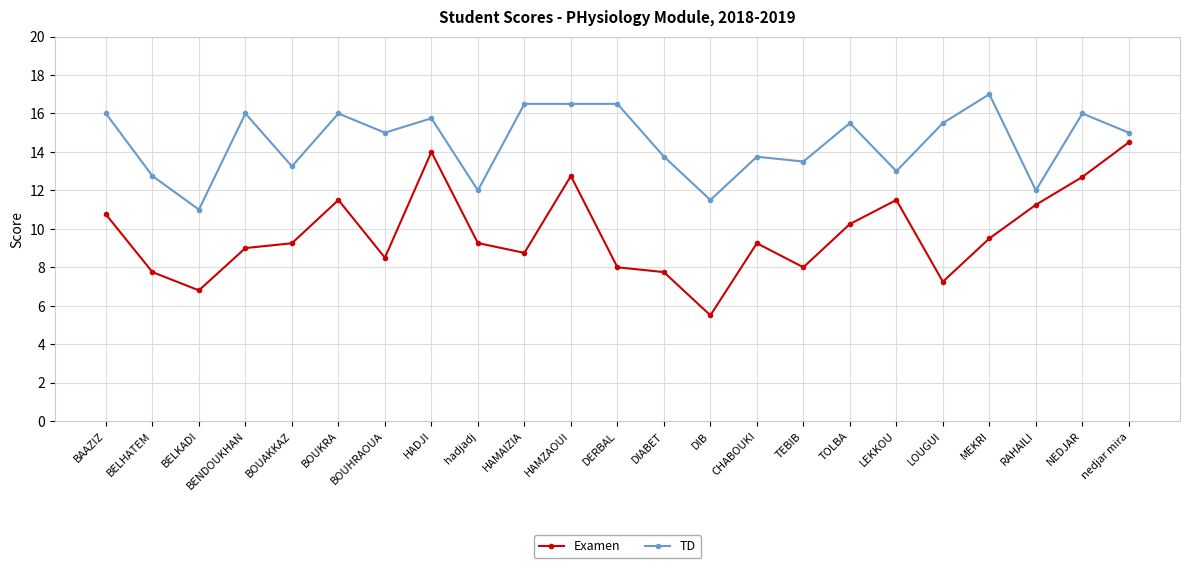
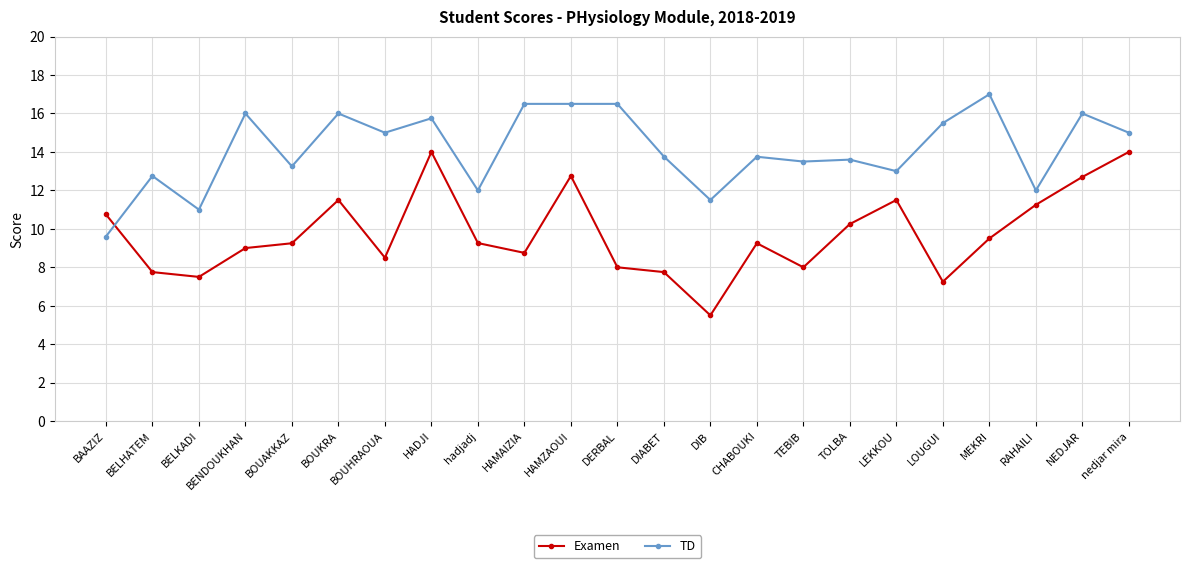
  {
    "Examen": {
      "BAAZIZ": 10.8,
      "BELHATEM": 7.8,
-     "BELKADI": 6.8,
+     "BELKADI": 7.5,
      "BENDOUKHAN": 9.0,
      "BOUAKKAZ": 9.3,
      "BOUKRA": 11.5,
      "BOUHRAOUA": 8.5,
      "HADJI": 14.0,
      "hadjadj": 9.3,
      "HAMAIZIA": 8.8,
      "HAMZAOUI": 12.8,
      "DERBAL": 8.0,
      "DIABET": 7.8,
      "DIB": 5.5,
      "CHABOUKI": 9.3,
      "TEBIB": 8.0,
      "TOLBA": 10.3,
      "LEKKOU": 11.5,
      "LOUGUI": 7.3,
      "MEKRI": 9.5,
      "RAHAILI": 11.3,
      "NEDJAR": 12.7,
-     "nedjar mira": 14.5
+     "nedjar mira": 14.0
    },
    "TD": {
-     "BAAZIZ": 16.0,
+     "BAAZIZ": 9.6,
      "BELHATEM": 12.8,
      "BELKADI": 11.0,
      "BENDOUKHAN": 16.0,
      "BOUAKKAZ": 13.3,
      "BOUKRA": 16.0,
      "BOUHRAOUA": 15.0,
      "HADJI": 15.8,
      "hadjadj": 12.0,
      "HAMAIZIA": 16.5,
      "HAMZAOUI": 16.5,
      "DERBAL": 16.5,
      "DIABET": 13.8,
      "DIB": 11.5,
      "CHABOUKI": 13.8,
      "TEBIB": 13.5,
-     "TOLBA": 15.5,
+     "TOLBA": 13.6,
      "LEKKOU": 13.0,
      "LOUGUI": 15.5,
      "MEKRI": 17.0,
      "RAHAILI": 12.0,
      "NEDJAR": 16.0,
      "nedjar mira": 15.0
    }
  }
